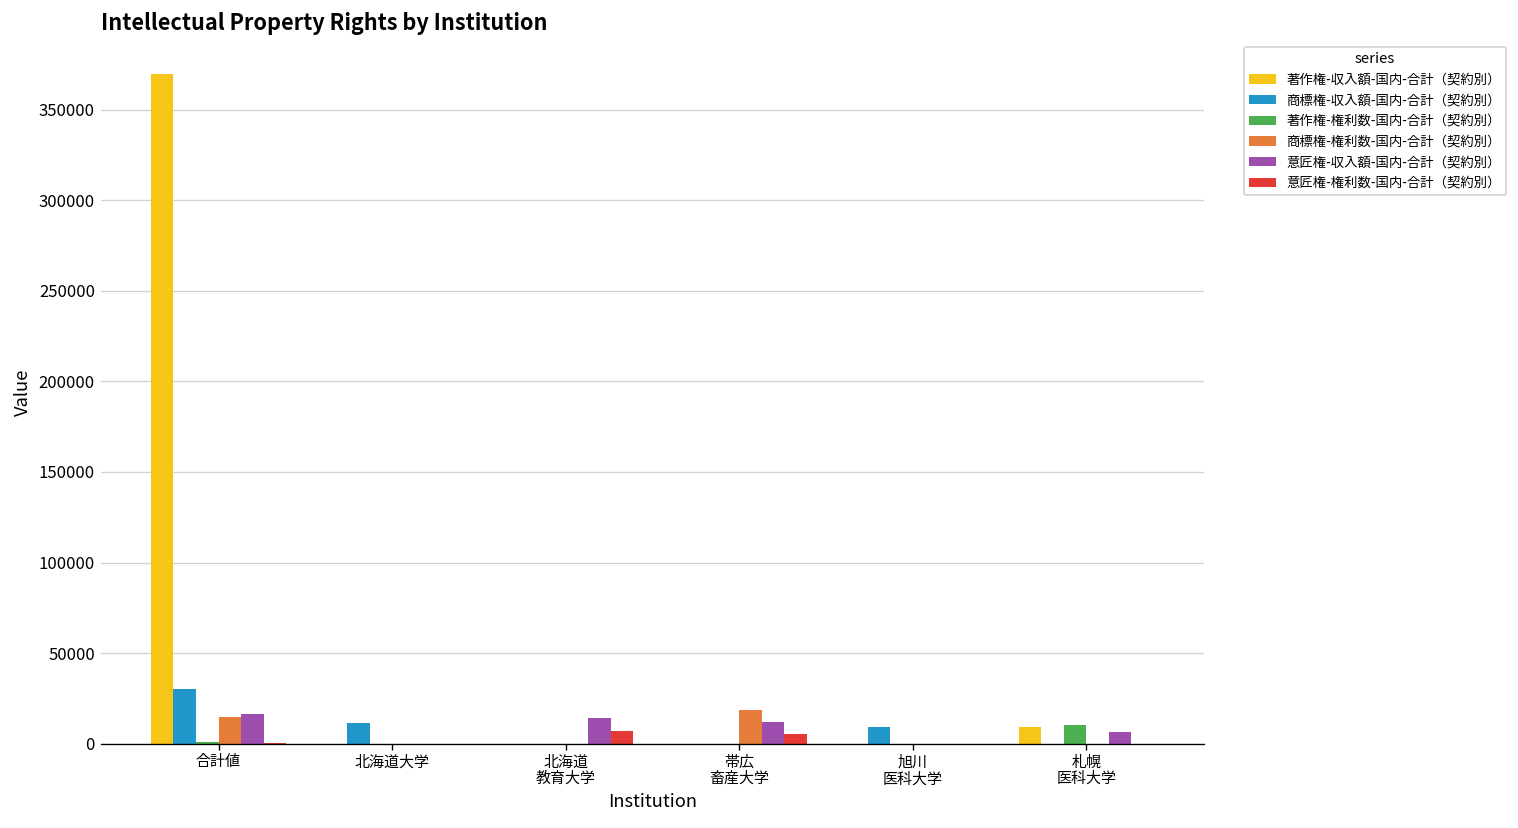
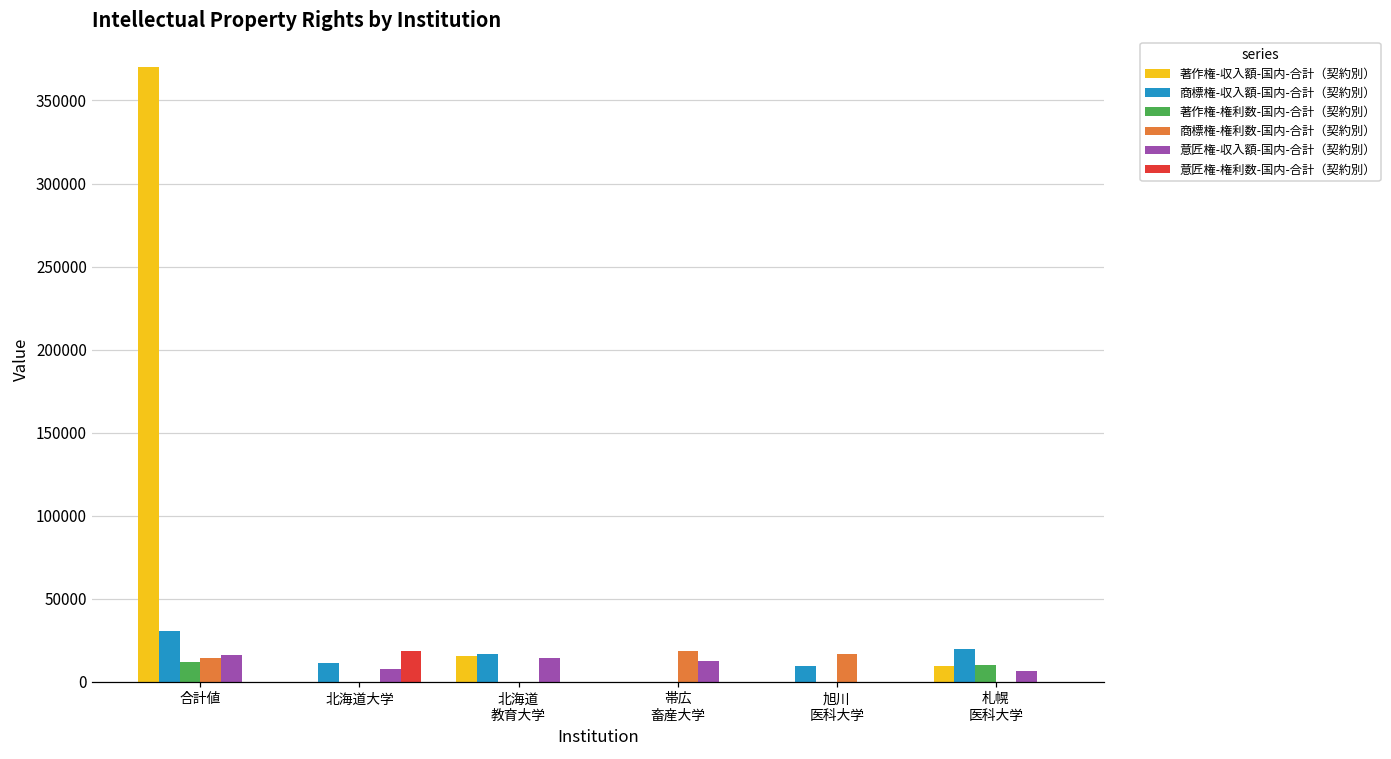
  {
    "著作権-収入額-国内-合計（契約別）": {
      "合計値": 370000,
-     "北海道 教育大学": 0,
+     "北海道 教育大学": 15000,
      "帯広 畜産大学": 0,
      "旭川 医科大学": 0,
      "札幌 医科大学": 9000
    },
    "商標権-収入額-国内-合計（契約別）": {
      "合計値": 30000,
      "北海道大学": 11000,
-     "北海道 教育大学": 0,
+     "北海道 教育大学": 17000,
      "旭川 医科大学": 9000,
-     "札幌 医科大学": 0
+     "札幌 医科大学": 20000
    },
    "著作権-権利数-国内-合計（契約別）": {
-     "合計値": 1000,
+     "合計値": 12000,
      "北海道 教育大学": 0,
      "帯広 畜産大学": 0,
      "旭川 医科大学": 0,
      "札幌 医科大学": 10000
    },
    "商標権-権利数-国内-合計（契約別）": {
      "合計値": 15000,
      "北海道 教育大学": 0,
      "帯広 畜産大学": 18000,
-     "旭川 医科大学": 0,
+     "旭川 医科大学": 16000,
      "札幌 医科大学": 0
    },
    "意匠権-収入額-国内-合計（契約別）": {
      "合計値": 16000,
-     "北海道大学": 0,
+     "北海道大学": 8000,
      "北海道 教育大学": 14000,
      "帯広 畜産大学": 12000,
      "旭川 医科大学": 0,
      "札幌 医科大学": 7000
    },
    "意匠権-権利数-国内-合計（契約別）": {
-     "北海道大学": 0,
-     "北海道 教育大学": 7000,
-     "帯広 畜産大学": 5000,
+     "北海道大学": 19000,
+     "北海道 教育大学": 0,
+     "帯広 畜産大学": 0,
      "旭川 医科大学": 0,
      "札幌 医科大学": 0
    }
  }
